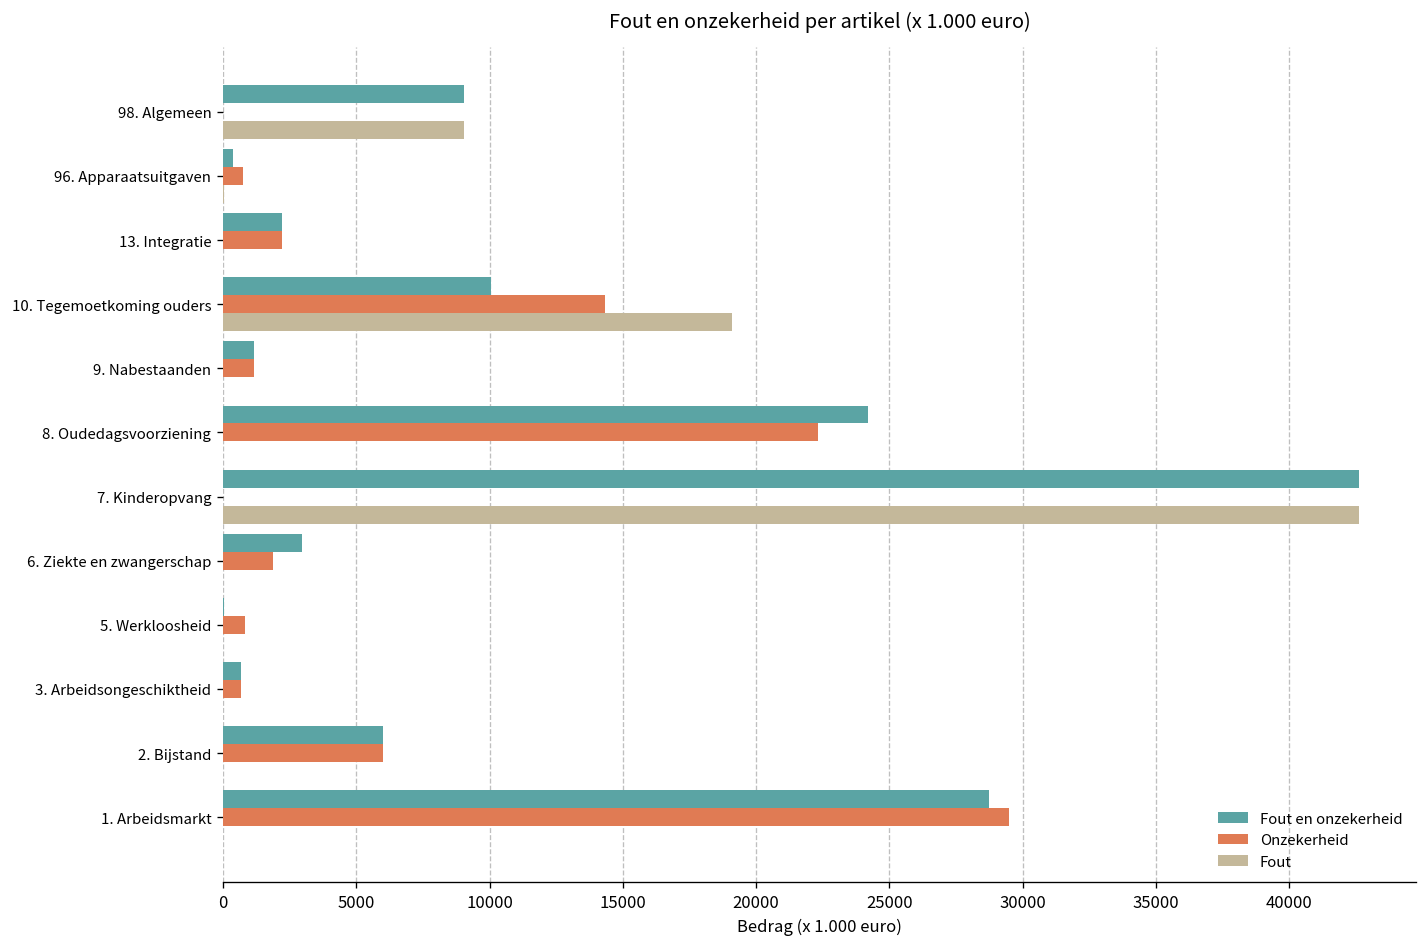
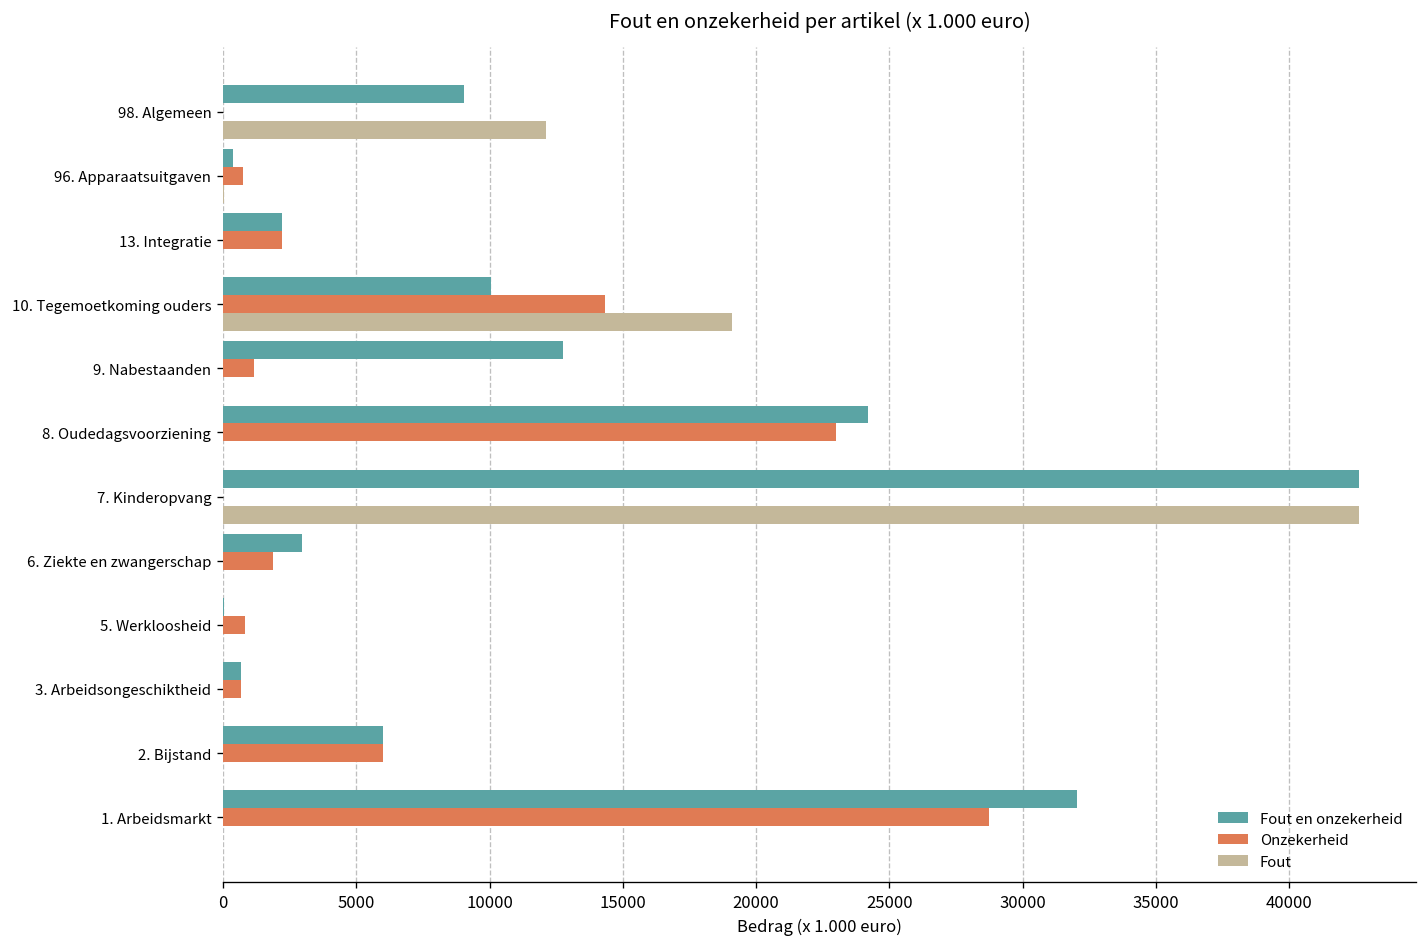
  {
    "Fout en onzekerheid": {
      "98. Algemeen": 9000,
      "96. Apparaatsuitgaven": 400,
      "13. Integratie": 2200,
      "10. Tegemoetkoming ouders": 10100,
-     "9. Nabestaanden": 1200,
+     "9. Nabestaanden": 12800,
      "8. Oudedagsvoorziening": 24200,
      "7. Kinderopvang": 42600,
      "6. Ziekte en zwangerschap": 3000,
      "3. Arbeidsongeschiktheid": 700,
      "2. Bijstand": 6000,
-     "1. Arbeidsmarkt": 28700
+     "1. Arbeidsmarkt": 32000
    },
    "Onzekerheid": {
      "98. Algemeen": 0,
      "96. Apparaatsuitgaven": 800,
      "13. Integratie": 2200,
      "10. Tegemoetkoming ouders": 14300,
      "9. Nabestaanden": 1200,
-     "8. Oudedagsvoorziening": 22300,
+     "8. Oudedagsvoorziening": 23000,
      "7. Kinderopvang": 0,
      "6. Ziekte en zwangerschap": 1900,
      "5. Werkloosheid": 800,
      "3. Arbeidsongeschiktheid": 700,
      "2. Bijstand": 6000,
-     "1. Arbeidsmarkt": 29500
+     "1. Arbeidsmarkt": 28700
    },
    "Fout": {
-     "98. Algemeen": 9000,
+     "98. Algemeen": 12100,
      "13. Integratie": 0,
      "10. Tegemoetkoming ouders": 19100,
      "9. Nabestaanden": 0,
      "8. Oudedagsvoorziening": 0,
      "7. Kinderopvang": 42600,
      "6. Ziekte en zwangerschap": 0,
      "5. Werkloosheid": 0,
      "3. Arbeidsongeschiktheid": 0,
      "2. Bijstand": 0,
      "1. Arbeidsmarkt": 0
    }
  }
